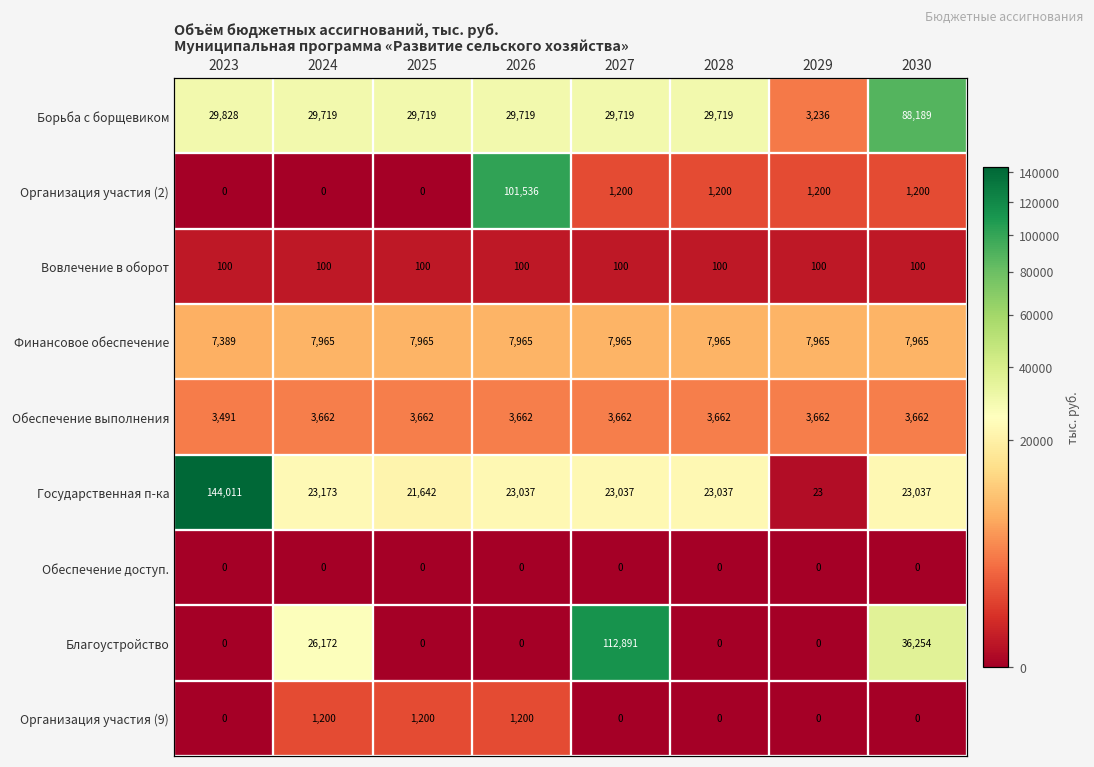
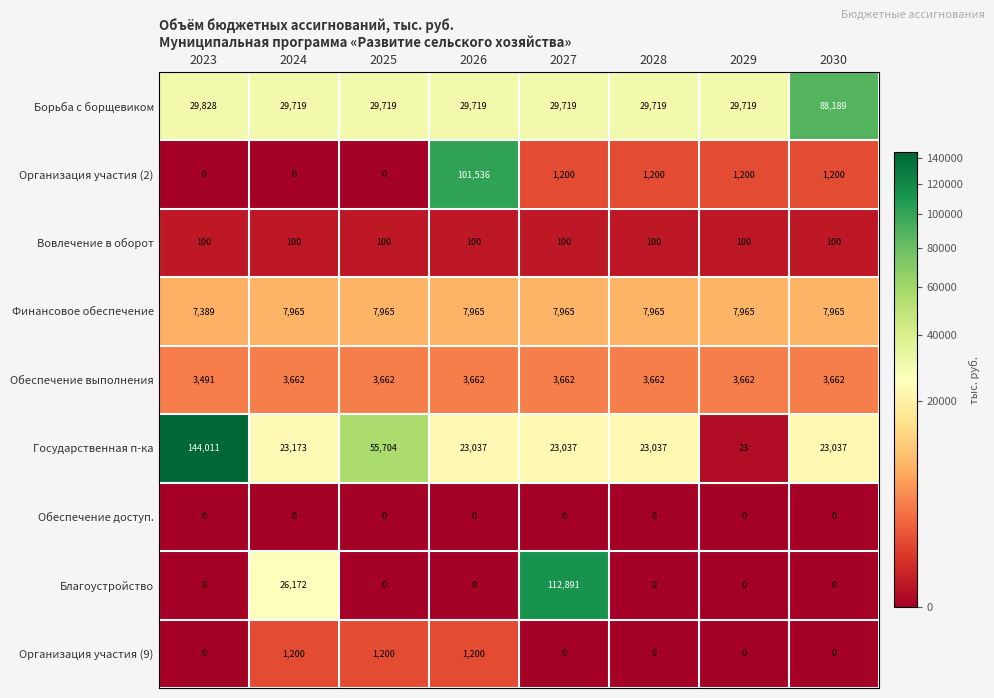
  {
    "Борьба с борщевиком": {
      "2023": "29,828",
      "2024": "29,719",
      "2025": "29,719",
      "2026": "29,719",
      "2027": "29,719",
      "2028": "29,719",
-     "2029": "3,236",
+     "2029": "29,719",
      "2030": "88,189"
    },
    "Организация участия (2)": {
      "2023": "0",
      "2024": "0",
      "2025": "0",
      "2026": "101,536",
      "2027": "1,200",
      "2028": "1,200",
      "2029": "1,200",
      "2030": "1,200"
    },
    "Вовлечение в оборот": {
      "2023": "100",
      "2024": "100",
      "2025": "100",
      "2026": "100",
      "2027": "100",
      "2028": "100",
      "2029": "100",
      "2030": "100"
    },
    "Финансовое обеспечение": {
      "2023": "7,389",
      "2024": "7,965",
      "2025": "7,965",
      "2026": "7,965",
      "2027": "7,965",
      "2028": "7,965",
      "2029": "7,965",
      "2030": "7,965"
    },
    "Обеспечение выполнения": {
      "2023": "3,491",
      "2024": "3,662",
      "2025": "3,662",
      "2026": "3,662",
      "2027": "3,662",
      "2028": "3,662",
      "2029": "3,662",
      "2030": "3,662"
    },
    "Государственная п-ка": {
      "2023": "144,011",
      "2024": "23,173",
-     "2025": "21,642",
+     "2025": "55,704",
      "2026": "23,037",
      "2027": "23,037",
      "2028": "23,037",
      "2029": "23",
      "2030": "23,037"
    },
    "Обеспечение доступ.": {
      "2023": "0",
      "2024": "0",
      "2025": "0",
      "2026": "0",
      "2027": "0",
      "2028": "0",
      "2029": "0",
      "2030": "0"
    },
    "Благоустройство": {
      "2023": "0",
      "2024": "26,172",
      "2025": "0",
      "2026": "0",
      "2027": "112,891",
      "2028": "0",
      "2029": "0",
-     "2030": "36,254"
+     "2030": "0"
    },
    "Организация участия (9)": {
      "2023": "0",
      "2024": "1,200",
      "2025": "1,200",
      "2026": "1,200",
      "2027": "0",
      "2028": "0",
      "2029": "0",
      "2030": "0"
    }
  }
